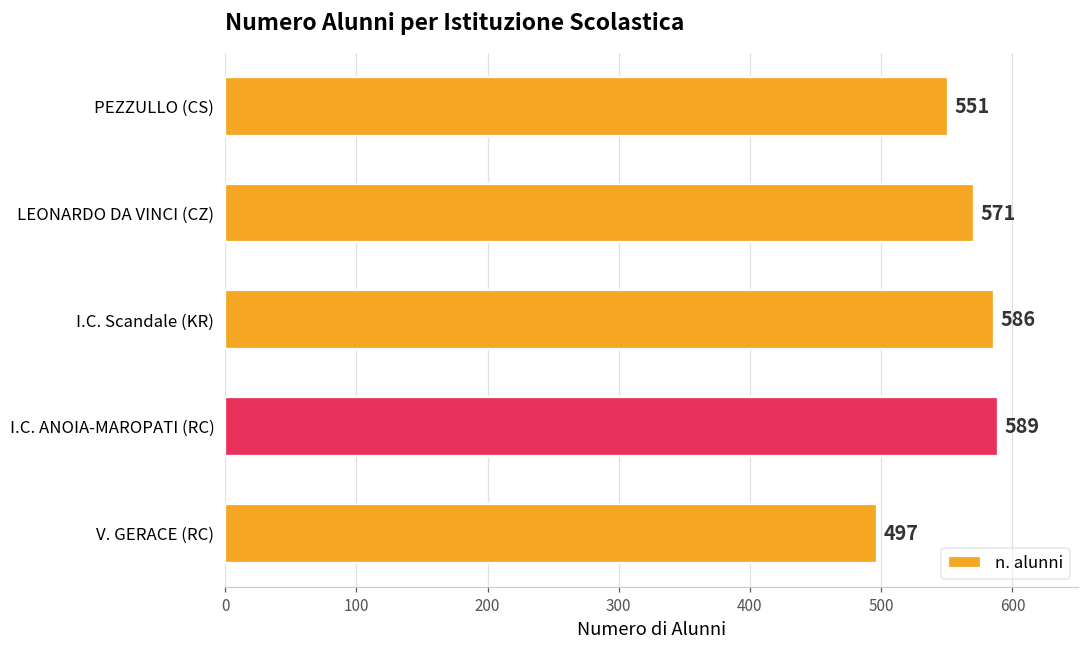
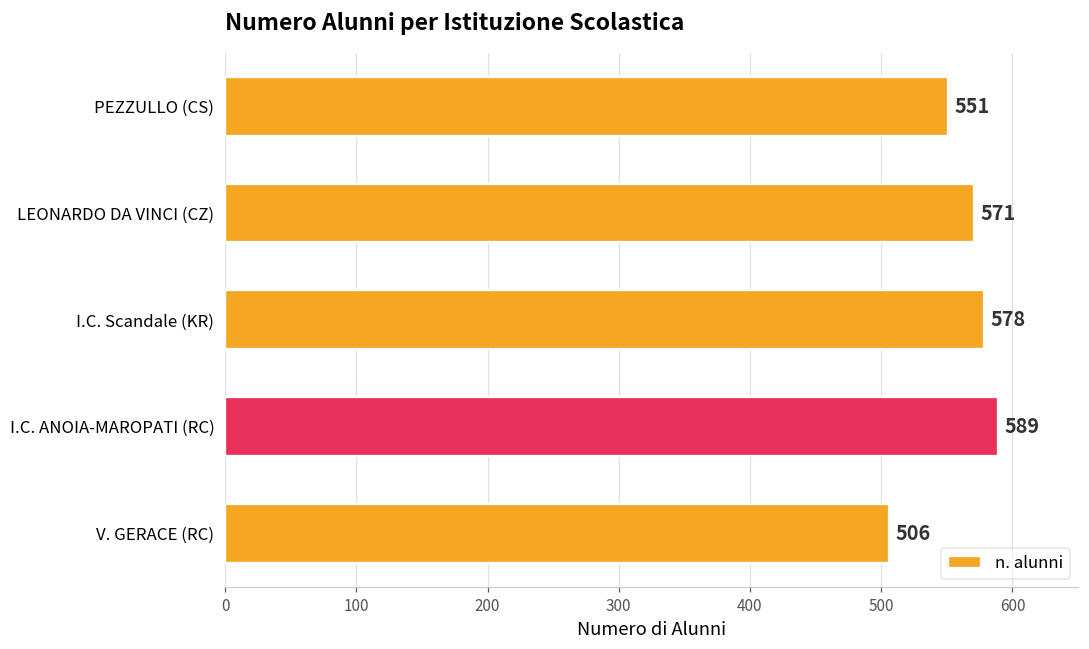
  {
    "PEZZULLO (CS)": 551,
    "LEONARDO DA VINCI (CZ)": 571,
-   "I.C. Scandale (KR)": 586,
+   "I.C. Scandale (KR)": 578,
    "I.C. ANOIA-MAROPATI (RC)": 589,
-   "V. GERACE (RC)": 497
+   "V. GERACE (RC)": 506
  }
